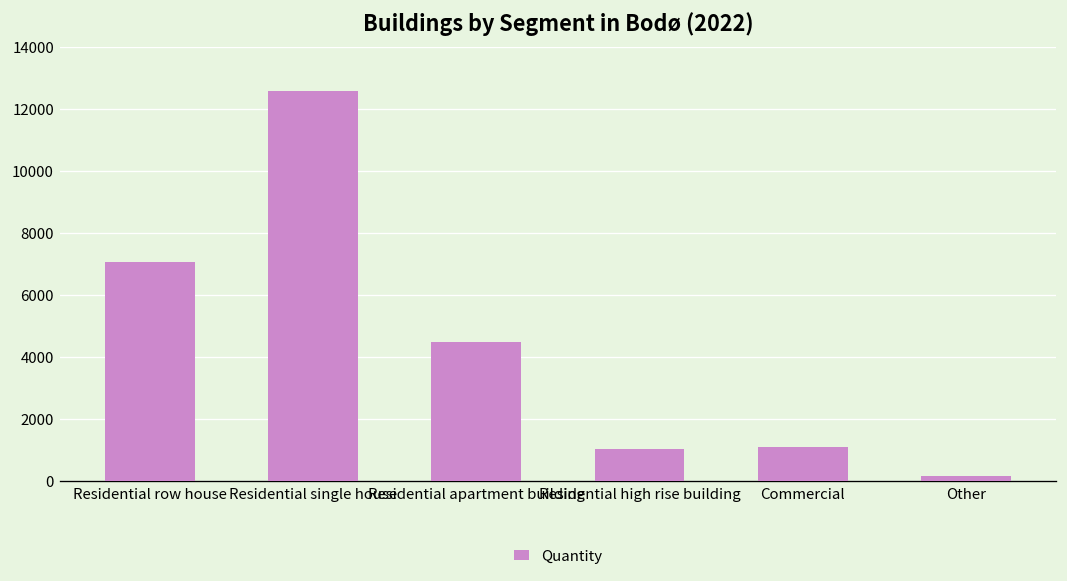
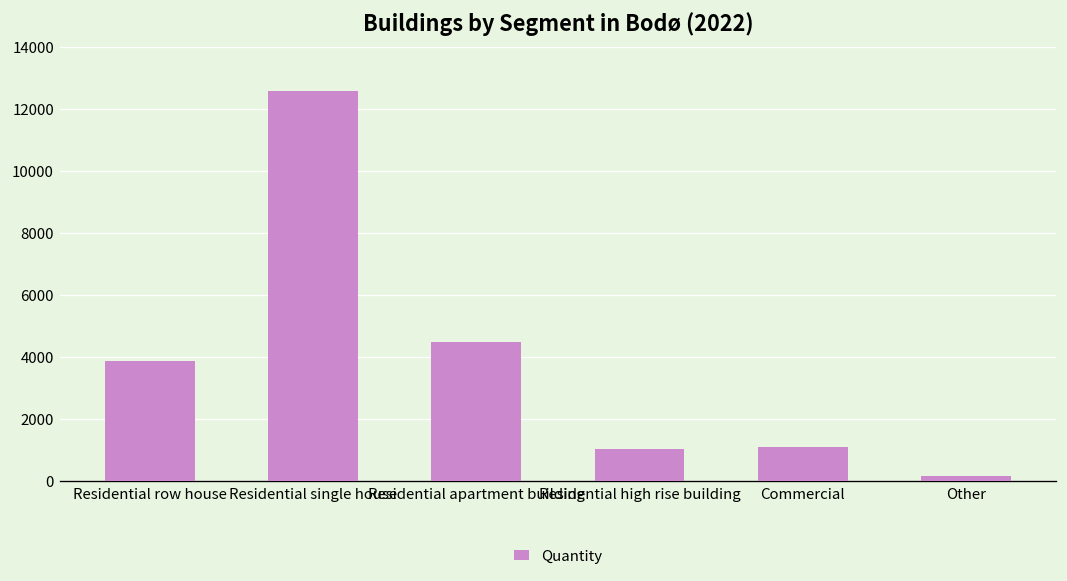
  {
-   "Residential row house": 7100,
+   "Residential row house": 3900,
    "Commercial": 1100,
    "Other": 200
  }
